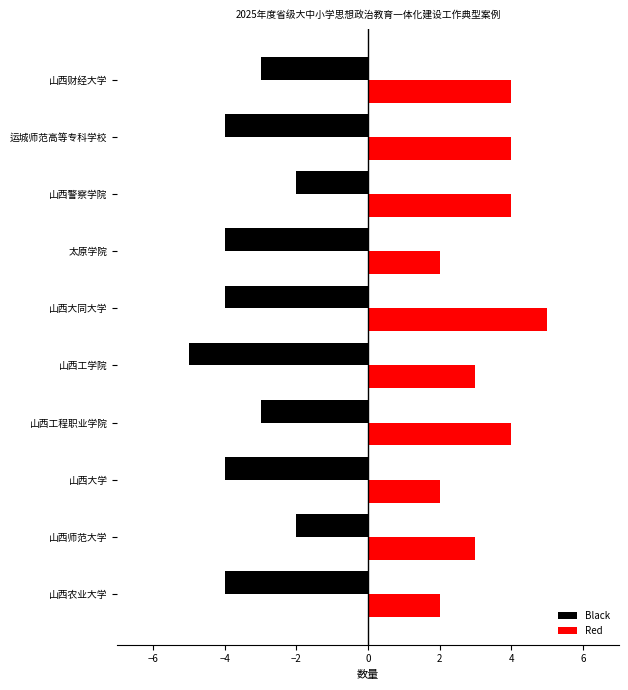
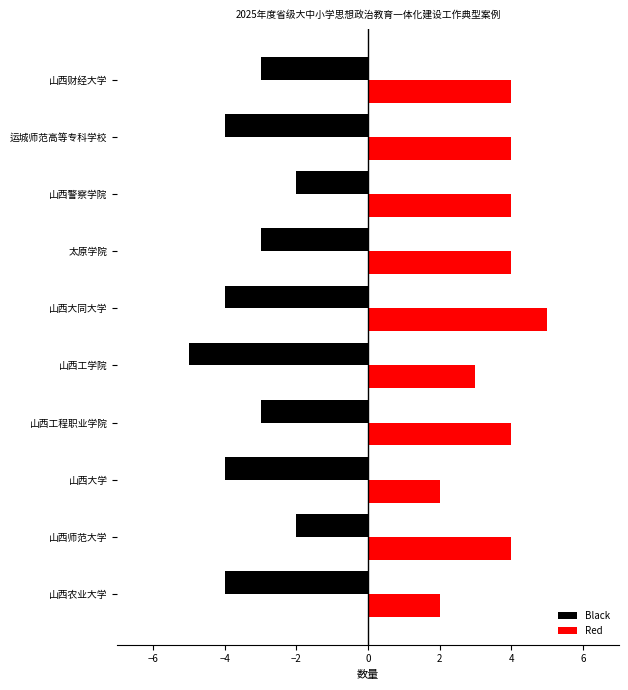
  {
    "Black": {
      "山西财经大学": -3.0,
      "运城师范高等专科学校": -4.0,
      "山西警察学院": -2.0,
-     "太原学院": -4.0,
+     "太原学院": -3.0,
      "山西大同大学": -4.0,
      "山西工学院": -5.0,
      "山西工程职业学院": -3.0,
      "山西大学": -4.0,
      "山西师范大学": -2.0,
      "山西农业大学": -4.0
    },
    "Red": {
      "山西财经大学": 4,
      "运城师范高等专科学校": 4,
      "山西警察学院": 4,
-     "太原学院": 2,
+     "太原学院": 4,
      "山西大同大学": 5,
      "山西工学院": 3,
      "山西工程职业学院": 4,
      "山西大学": 2,
-     "山西师范大学": 3,
+     "山西师范大学": 4,
      "山西农业大学": 2
    }
  }
